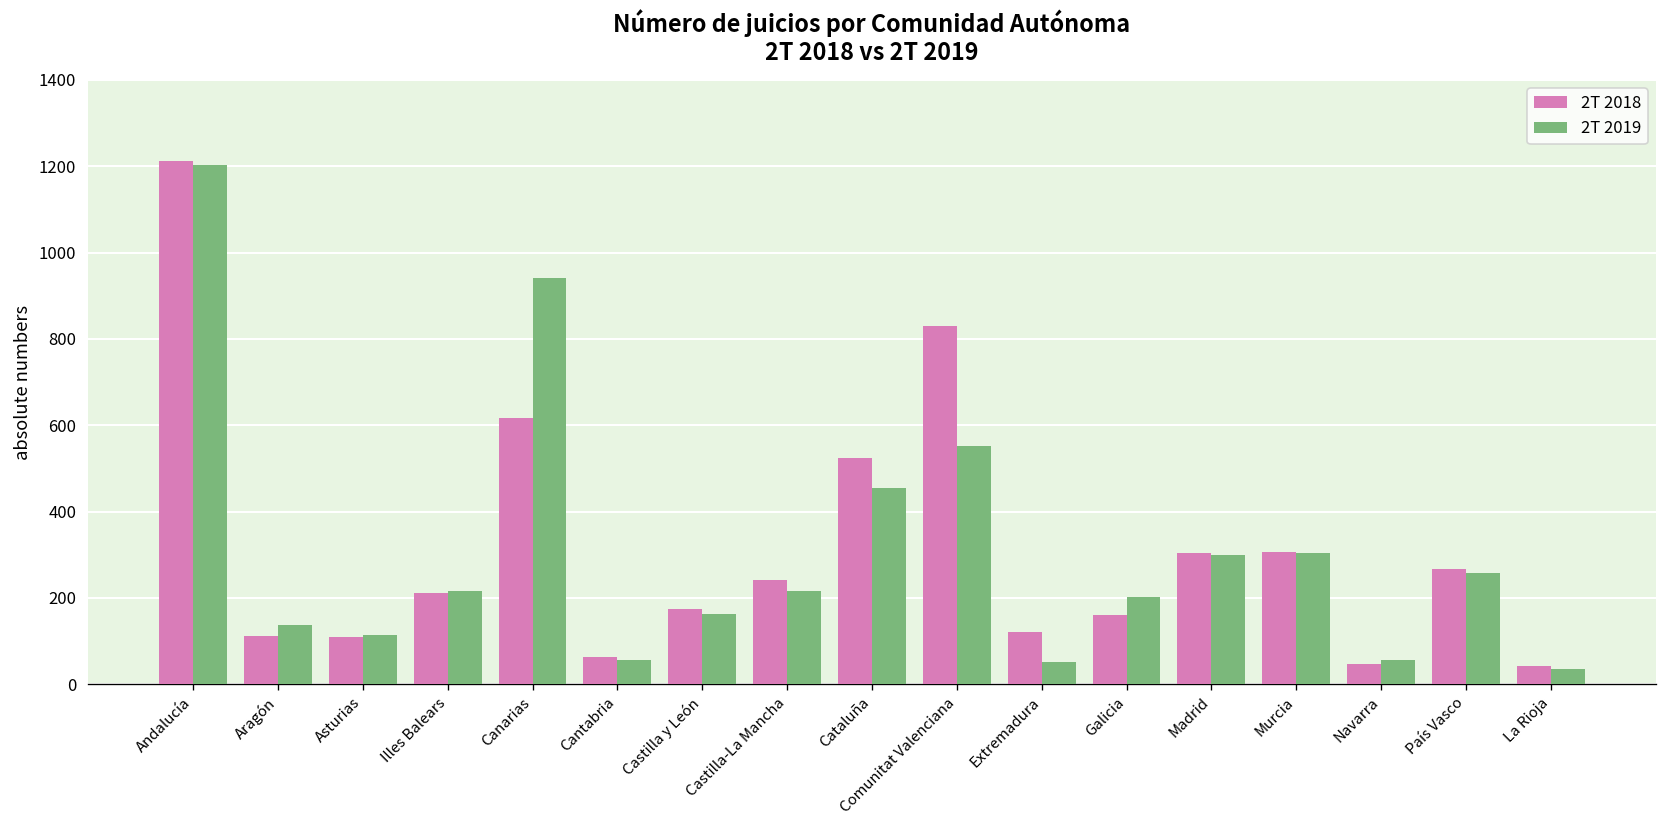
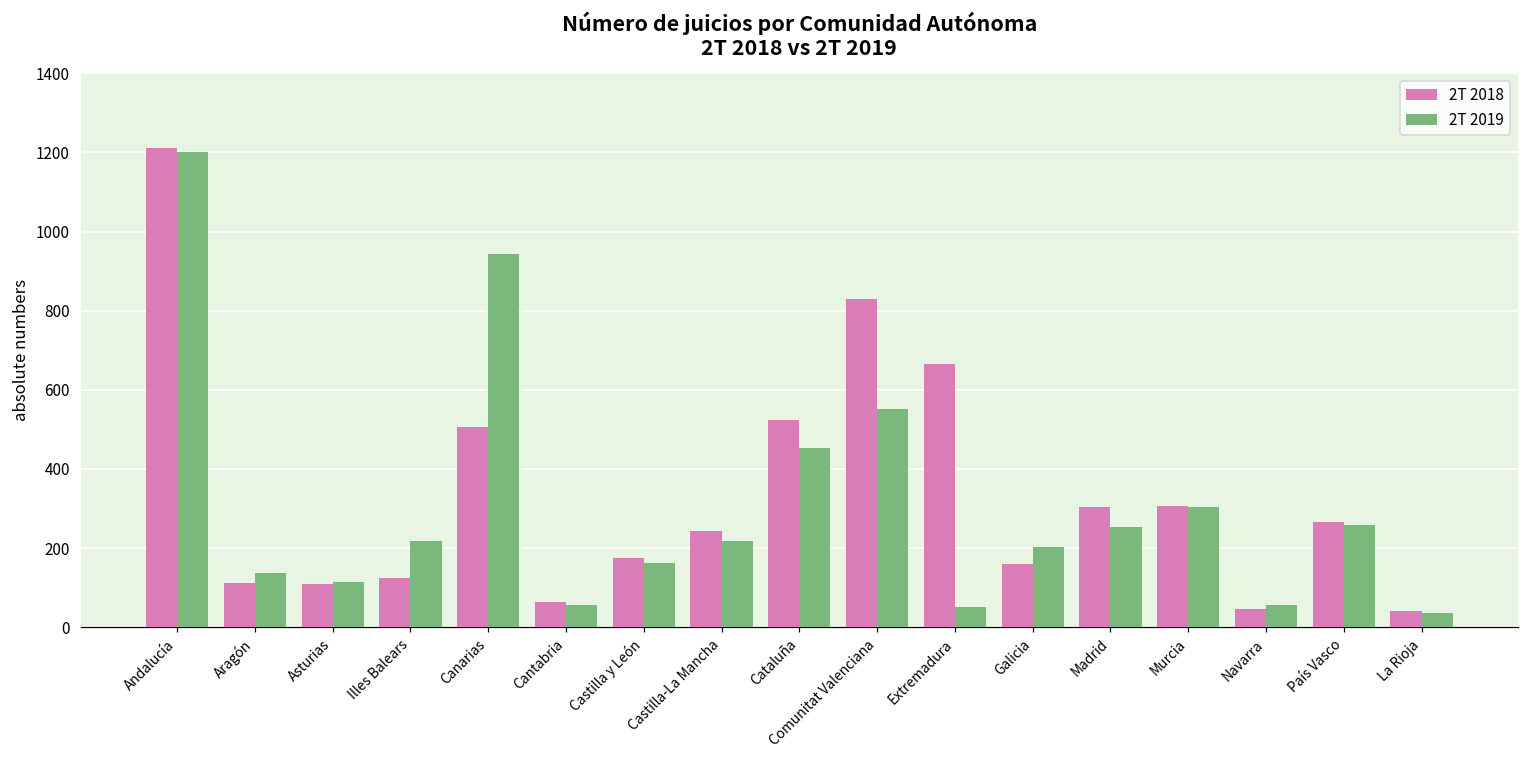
  {
    "2T 2018": {
      "Andalucía": 1210,
      "Aragón": 110,
      "Asturias": 110,
-     "Illes Balears": 210,
-     "Canarias": 620,
+     "Illes Balears": 120,
+     "Canarias": 510,
      "Cantabria": 60,
      "Castilla y León": 170,
      "Castilla-La Mancha": 240,
      "Cataluña": 520,
      "Comunitat Valenciana": 830,
-     "Extremadura": 120,
+     "Extremadura": 660,
      "Galicia": 160,
      "Madrid": 300,
      "Murcia": 310,
      "Navarra": 50,
      "País Vasco": 270,
      "La Rioja": 40
    },
    "2T 2019": {
      "Andalucía": 1200,
      "Aragón": 140,
      "Asturias": 110,
      "Illes Balears": 220,
      "Canarias": 940,
      "Cantabria": 60,
      "Castilla y León": 160,
      "Castilla-La Mancha": 220,
      "Cataluña": 450,
      "Comunitat Valenciana": 550,
      "Extremadura": 50,
      "Galicia": 200,
-     "Madrid": 300,
+     "Madrid": 250,
      "Murcia": 300,
      "Navarra": 60,
      "País Vasco": 260,
      "La Rioja": 40
    }
  }
